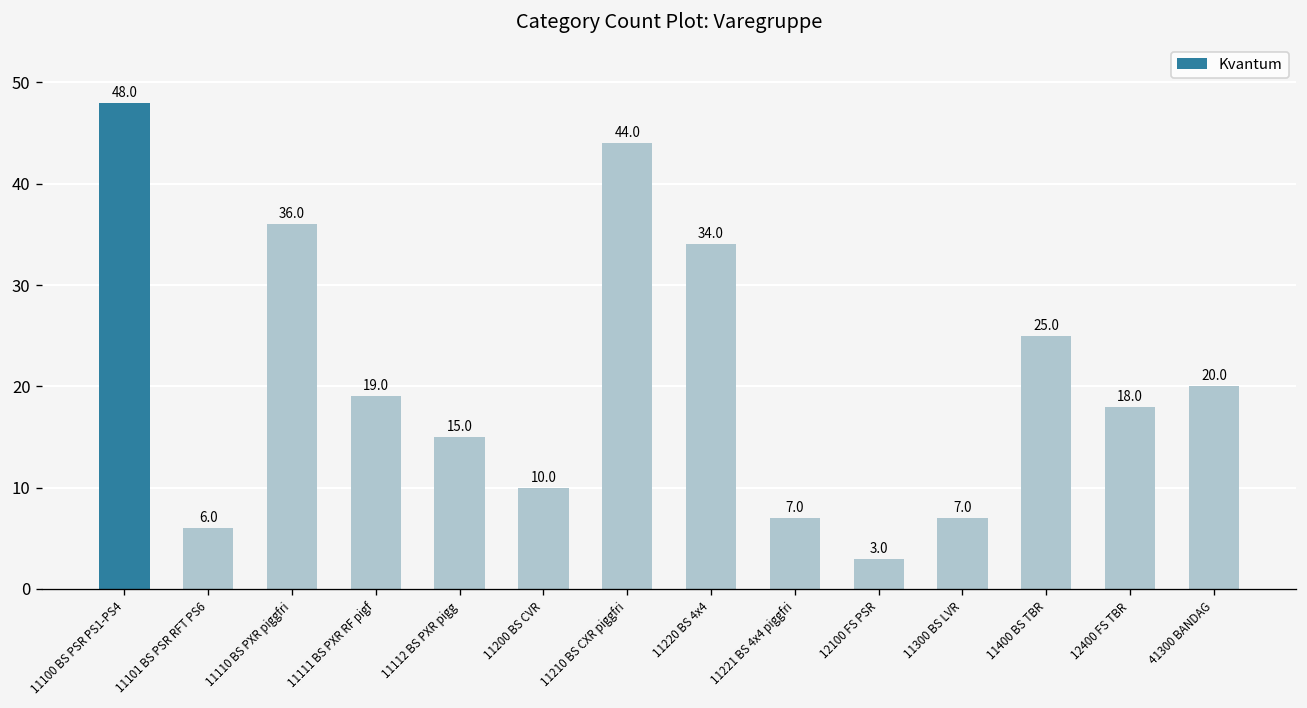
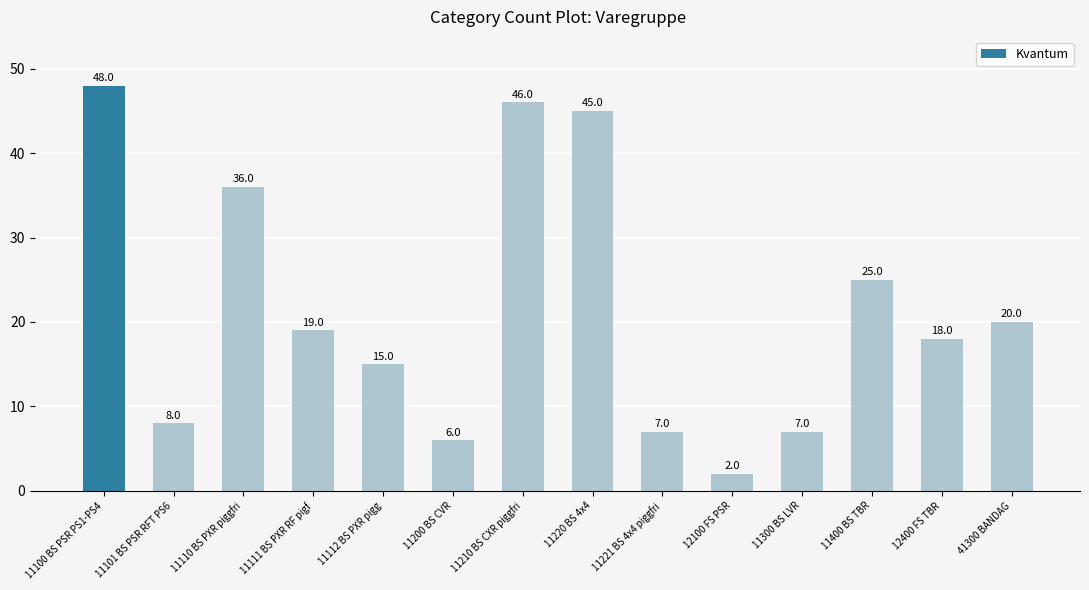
  {
    "11100 BS PSR PS1-PS4": 48.0,
-   "11101 BS PSR RFT PS6": 6.0,
+   "11101 BS PSR RFT PS6": 8.0,
    "11110 BS PXR piggfri": 36.0,
    "11111 BS PXR RF pigf": 19.0,
    "11112 BS PXR pigg": 15.0,
-   "11200 BS CVR": 10.0,
-   "11210 BS CXR piggfri": 44.0,
-   "11220 BS 4x4": 34.0,
+   "11200 BS CVR": 6.0,
+   "11210 BS CXR piggfri": 46.0,
+   "11220 BS 4x4": 45.0,
    "11221 BS 4x4 piggfri": 7.0,
-   "12100 FS PSR": 3.0,
+   "12100 FS PSR": 2.0,
    "11300 BS LVR": 7.0,
    "11400 BS TBR": 25.0,
    "12400 FS TBR": 18.0,
    "41300 BANDAG": 20.0
  }
